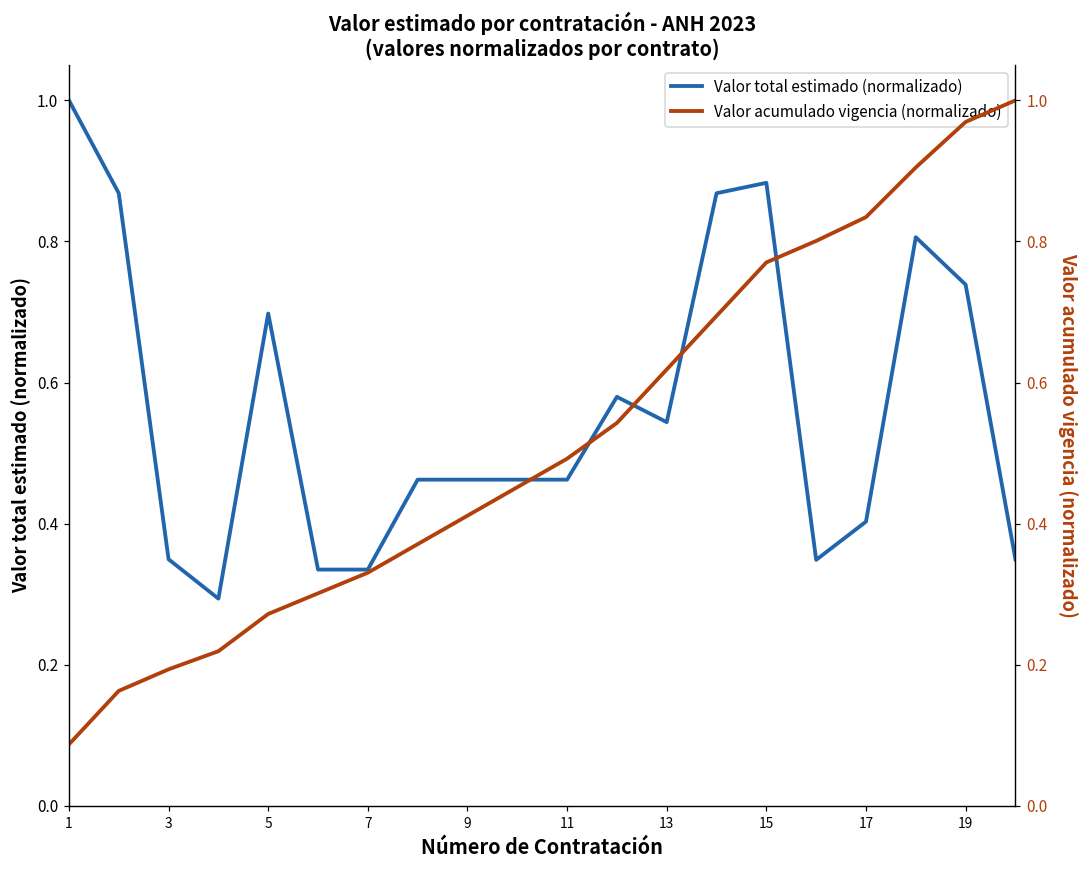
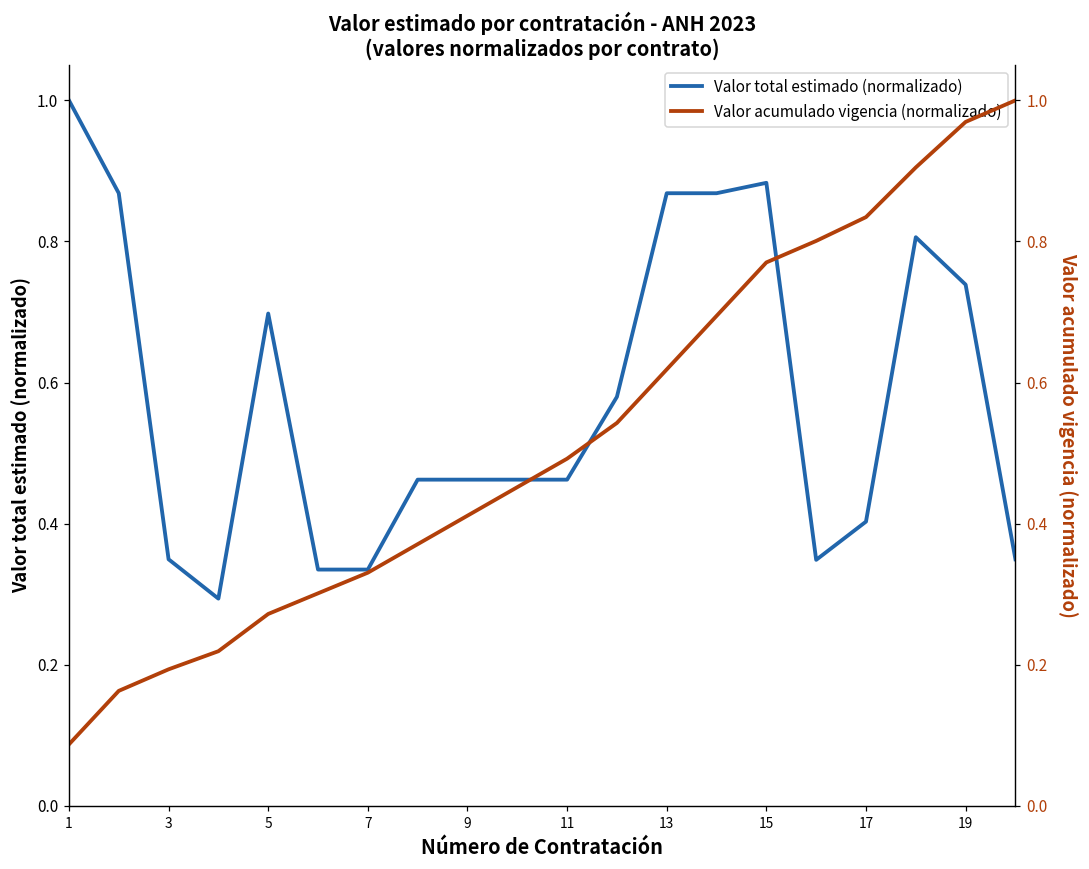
  {
    "Valor total estimado (normalizado)": {
      "1": 1.00,
      "3": 0.35,
      "5": 0.70,
      "7": 0.34,
      "9": 0.46,
      "11": 0.46,
-     "13": 0.54,
+     "13": 0.87,
      "15": 0.88,
      "17": 0.40,
      "19": 0.74
    },
    "Valor acumulado vigencia (normalizado)": {
      "1": 0.09,
      "3": 0.19,
      "5": 0.27,
      "7": 0.33,
      "9": 0.41,
      "11": 0.49,
      "13": 0.62,
      "15": 0.77,
      "17": 0.83
    }
  }
